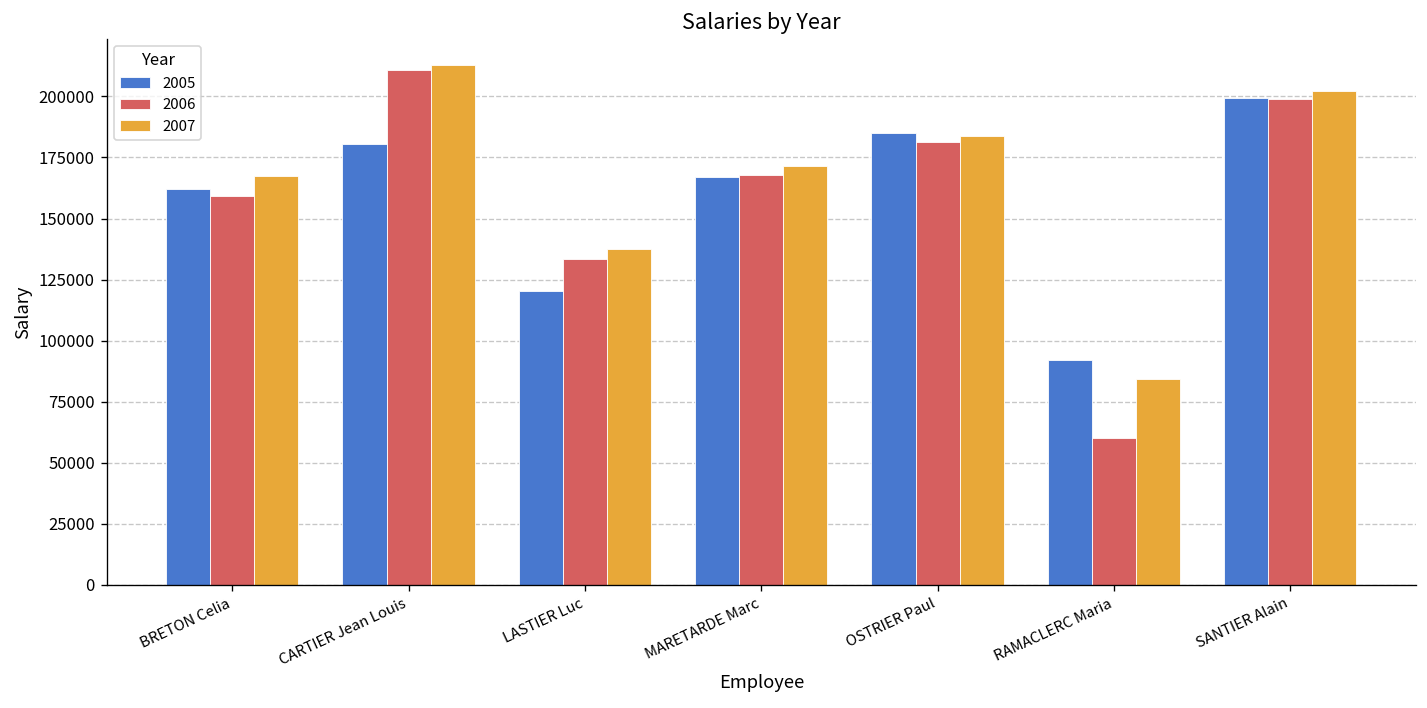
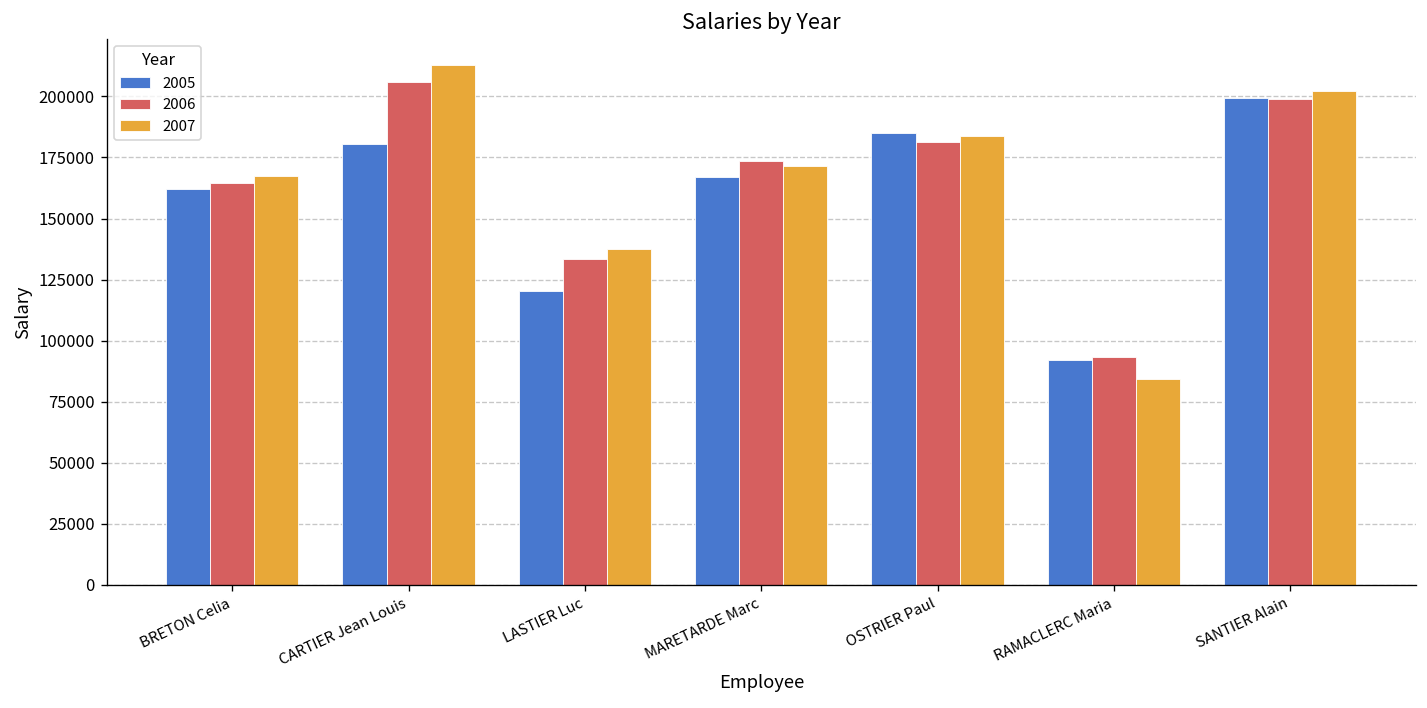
  {
    "2005": {
      "BRETON Celia": 162000,
      "CARTIER Jean Louis": 180000,
      "LASTIER Luc": 120000,
      "MARETARDE Marc": 167000,
      "OSTRIER Paul": 185000,
      "RAMACLERC Maria": 92000,
      "SANTIER Alain": 199000
    },
    "2006": {
-     "BRETON Celia": 159000,
-     "CARTIER Jean Louis": 211000,
+     "BRETON Celia": 165000,
+     "CARTIER Jean Louis": 206000,
      "LASTIER Luc": 134000,
-     "MARETARDE Marc": 168000,
+     "MARETARDE Marc": 173000,
      "OSTRIER Paul": 182000,
-     "RAMACLERC Maria": 60000,
+     "RAMACLERC Maria": 93000,
      "SANTIER Alain": 199000
    },
    "2007": {
      "BRETON Celia": 167000,
      "CARTIER Jean Louis": 213000,
      "LASTIER Luc": 137000,
      "MARETARDE Marc": 172000,
      "OSTRIER Paul": 184000,
      "RAMACLERC Maria": 84000,
      "SANTIER Alain": 202000
    }
  }
